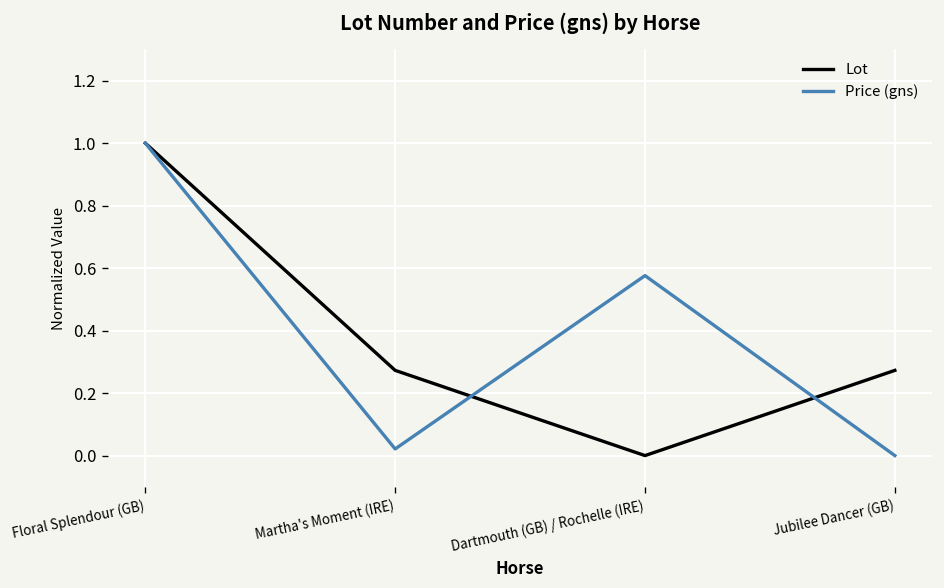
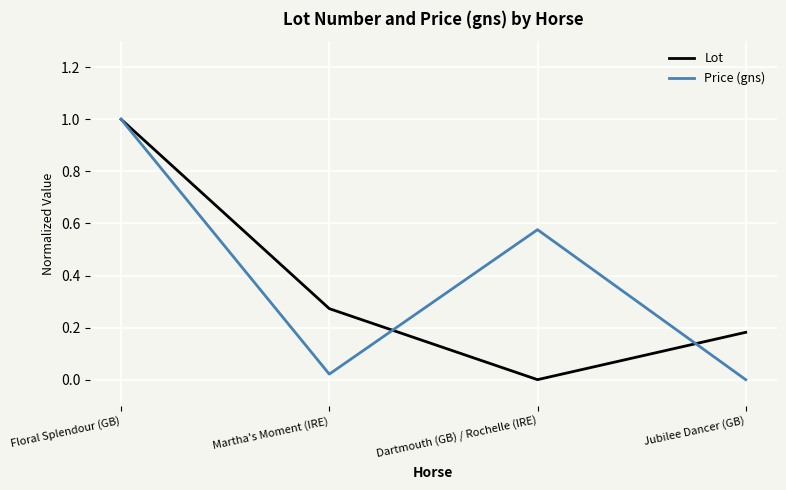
  {
    "Lot": {
      "Martha's Moment (IRE)": 0.27,
      "Dartmouth (GB) / Rochelle (IRE)": 0.00,
-     "Jubilee Dancer (GB)": 0.27
+     "Jubilee Dancer (GB)": 0.18
    },
    "Price (gns)": {
      "Martha's Moment (IRE)": 0.02,
      "Dartmouth (GB) / Rochelle (IRE)": 0.58,
      "Jubilee Dancer (GB)": 0.00
    }
  }
